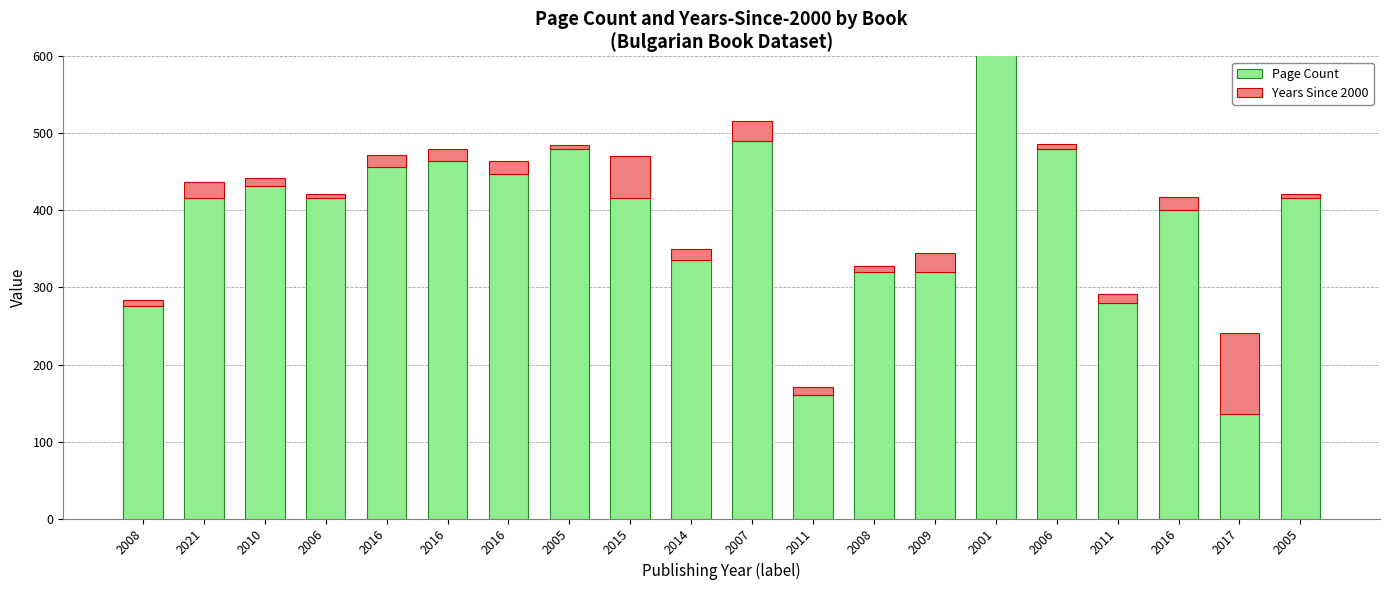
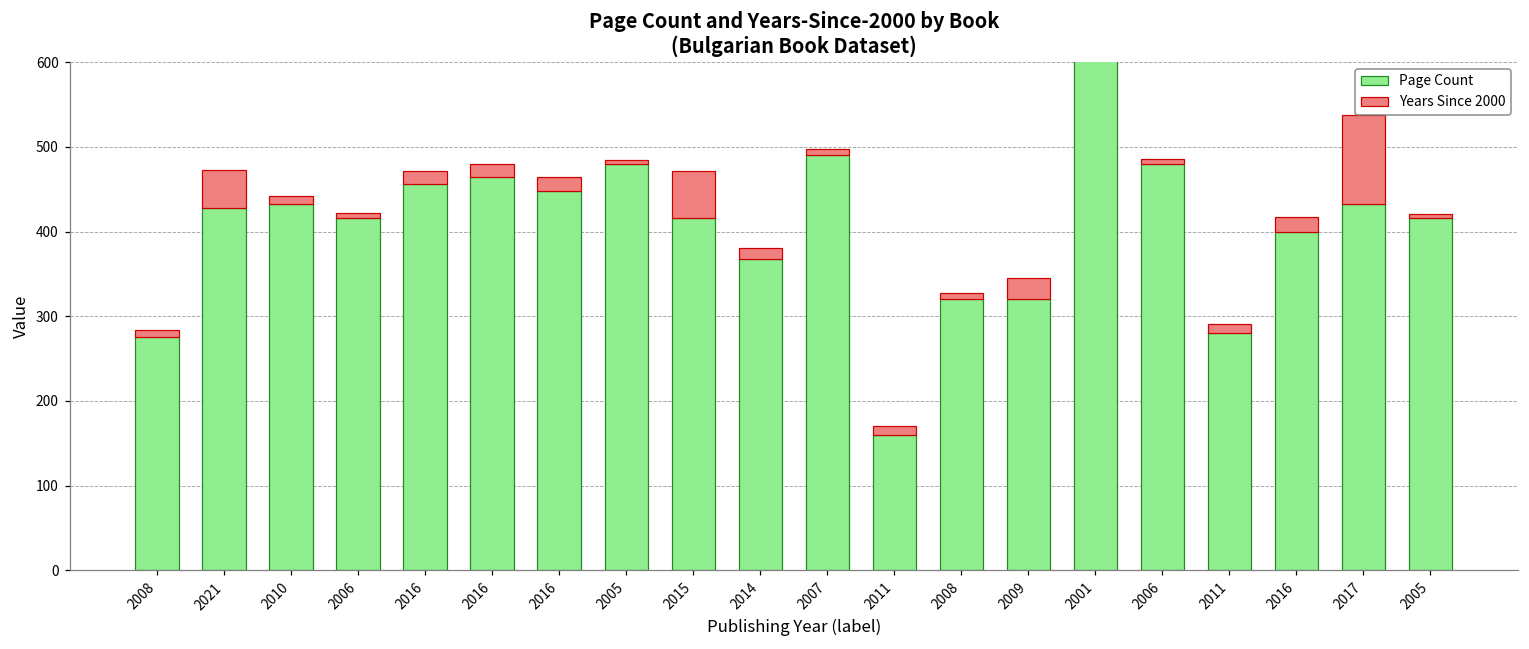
  {
    "Page Count": {
-     "2021": 420,
+     "2021": 430,
      "2010": 430,
      "2015": 420,
-     "2014": 340,
+     "2014": 370,
      "2007": 490,
      "2009": 320,
-     "2017": 140
+     "2017": 430
    },
    "Years Since 2000": {
-     "2021": 20,
+     "2021": 50,
      "2010": 10,
      "2015": 60,
      "2014": 10,
-     "2007": 30,
+     "2007": 10,
      "2009": 30
    }
  }
